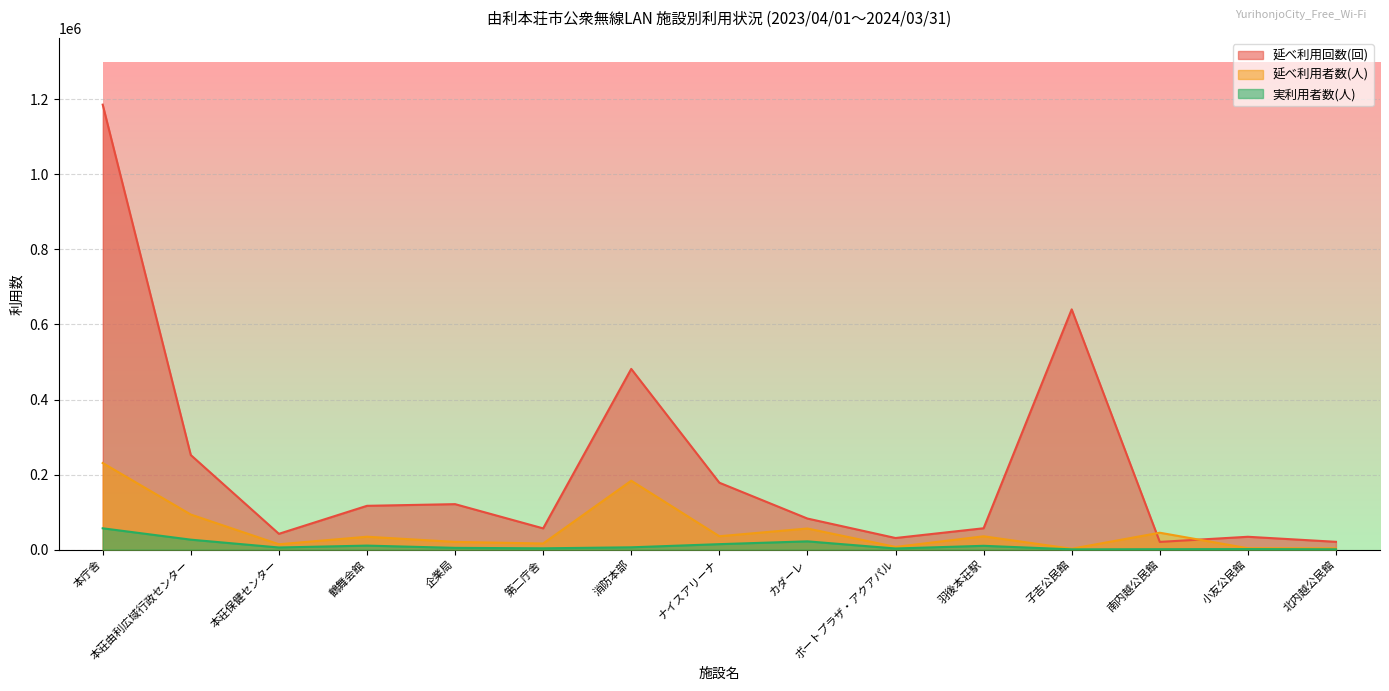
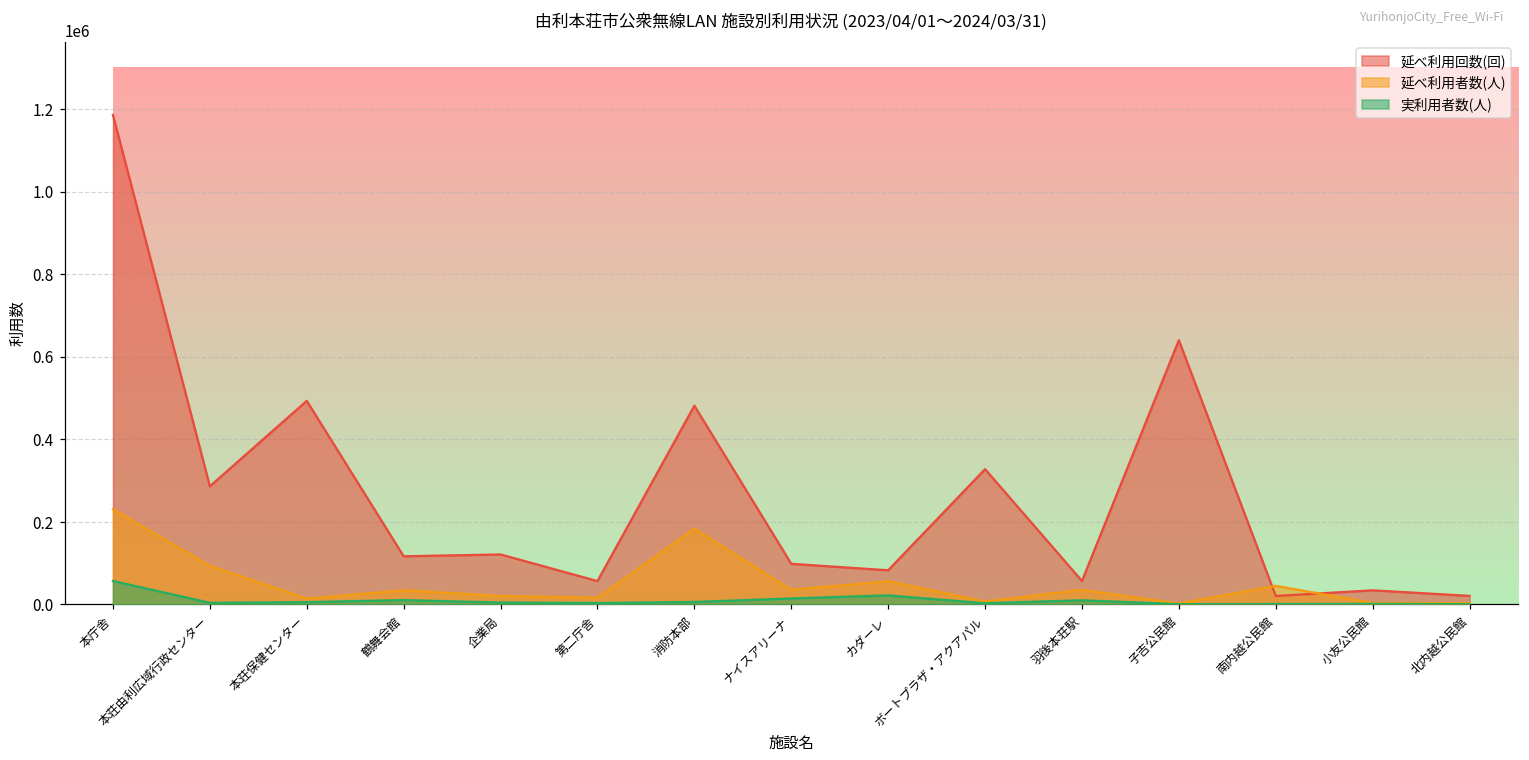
  {
    "延べ利用回数(回)": {
      "本庁舎": 1190000,
-     "本荘由利広域行政センター": 250000,
-     "本荘保健センター": 40000,
+     "本荘由利広域行政センター": 290000,
+     "本荘保健センター": 490000,
      "鶴舞会館": 120000,
      "企業局": 120000,
      "第二庁舎": 60000,
      "消防本部": 480000,
-     "ナイスアリーナ": 180000,
+     "ナイスアリーナ": 100000,
      "カダーレ": 80000,
-     "ボートプラザ・アクアパル": 30000,
+     "ボートプラザ・アクアパル": 330000,
      "羽後本荘駅": 60000,
      "子吉公民館": 640000,
      "南内越公民館": 20000,
      "小友公民館": 30000,
      "北内越公民館": 20000
    },
    "延べ利用者数(人)": {
      "本庁舎": 230000,
      "本荘由利広域行政センター": 90000,
      "本荘保健センター": 10000,
      "鶴舞会館": 30000,
      "企業局": 20000,
      "第二庁舎": 20000,
      "消防本部": 180000,
      "ナイスアリーナ": 40000,
      "カダーレ": 60000,
      "羽後本荘駅": 40000,
      "南内越公民館": 50000
    },
    "実利用者数(人)": {
      "本庁舎": 60000,
-     "本荘由利広域行政センター": 30000,
+     "本荘由利広域行政センター": 0,
      "本荘保健センター": 10000,
      "鶴舞会館": 10000,
      "企業局": 0,
      "第二庁舎": 0,
      "消防本部": 10000,
      "ナイスアリーナ": 10000,
      "カダーレ": 20000,
      "羽後本荘駅": 10000,
      "南内越公民館": 0
    }
  }
